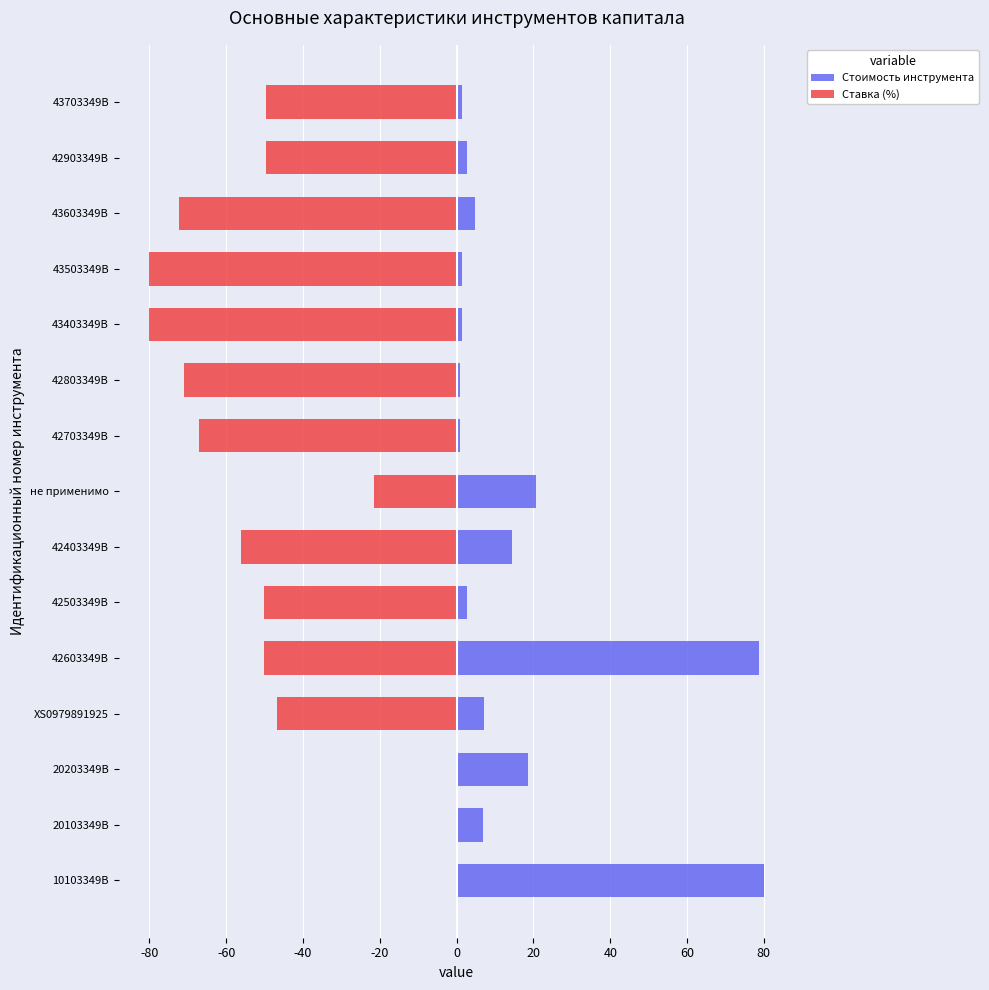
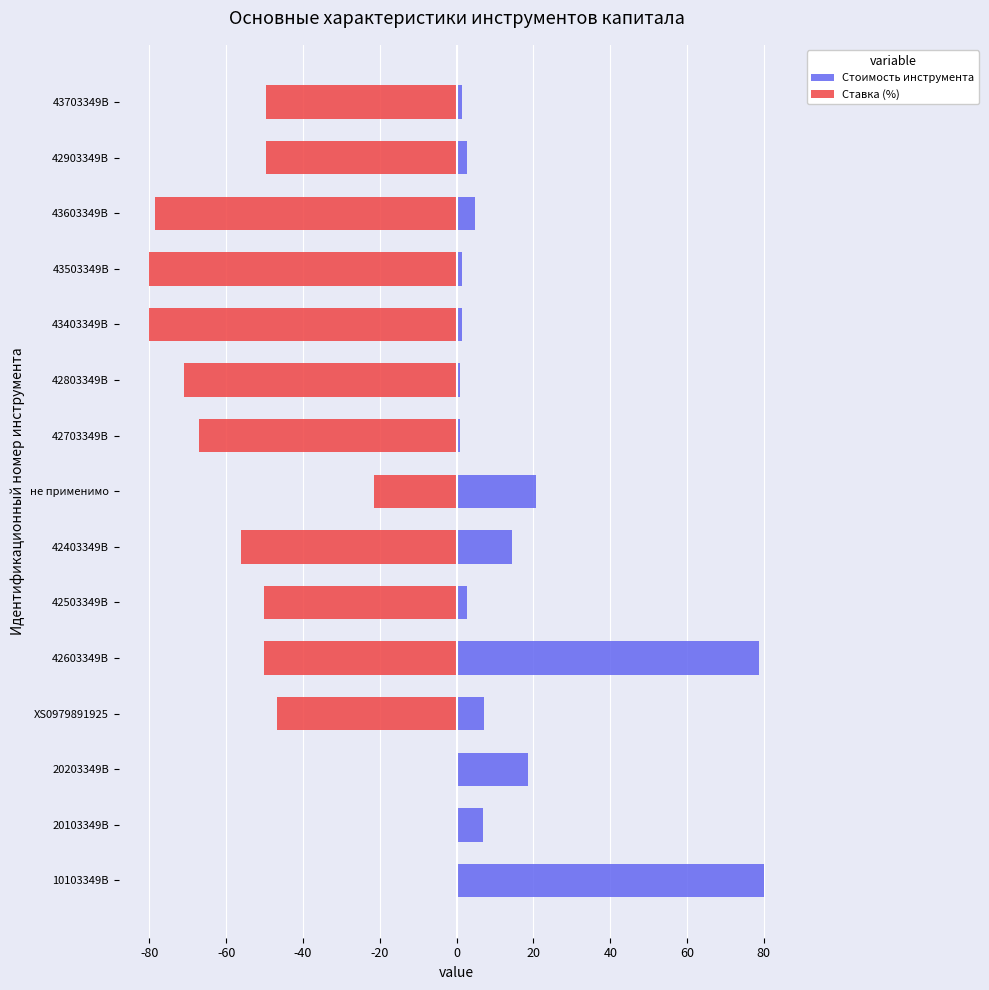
  {
    "Стоимость инструмента": {
      "43703349B": 1,
      "42903349B": 3,
      "43603349B": 5,
      "43503349B": 1,
      "43403349B": 1,
      "42803349B": 1,
      "42703349B": 1,
      "не применимо": 21,
      "42403349B": 14,
      "42503349B": 3,
      "42603349B": 79,
      "XS0979891925": 7,
      "20203349В": 19,
      "20103349В": 7,
      "10103349B": 80
    },
    "Ставка (%)": {
      "43703349B": -50,
      "42903349B": -50,
-     "43603349B": -72,
+     "43603349B": -79,
      "43503349B": -80,
      "43403349B": -80,
      "42803349B": -71,
      "42703349B": -67,
      "не применимо": -22,
      "42403349B": -56,
      "42503349B": -50,
      "42603349B": -50,
      "XS0979891925": -47,
      "20203349В": 0,
      "20103349В": 0,
      "10103349B": 0
    }
  }
